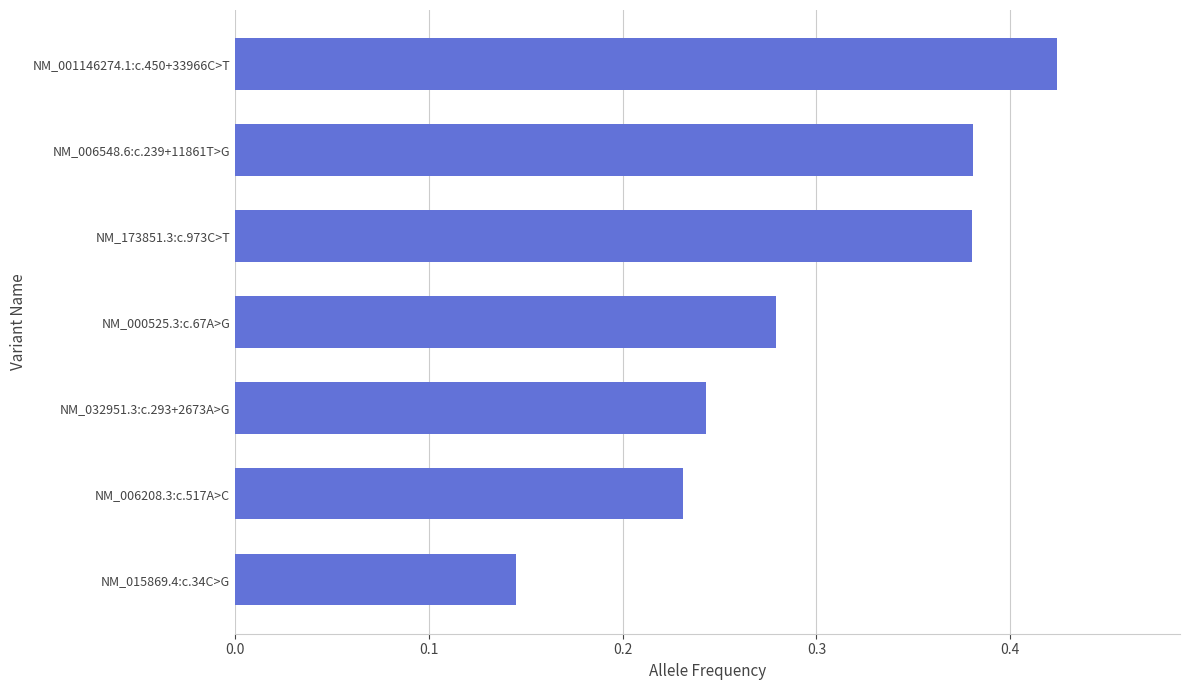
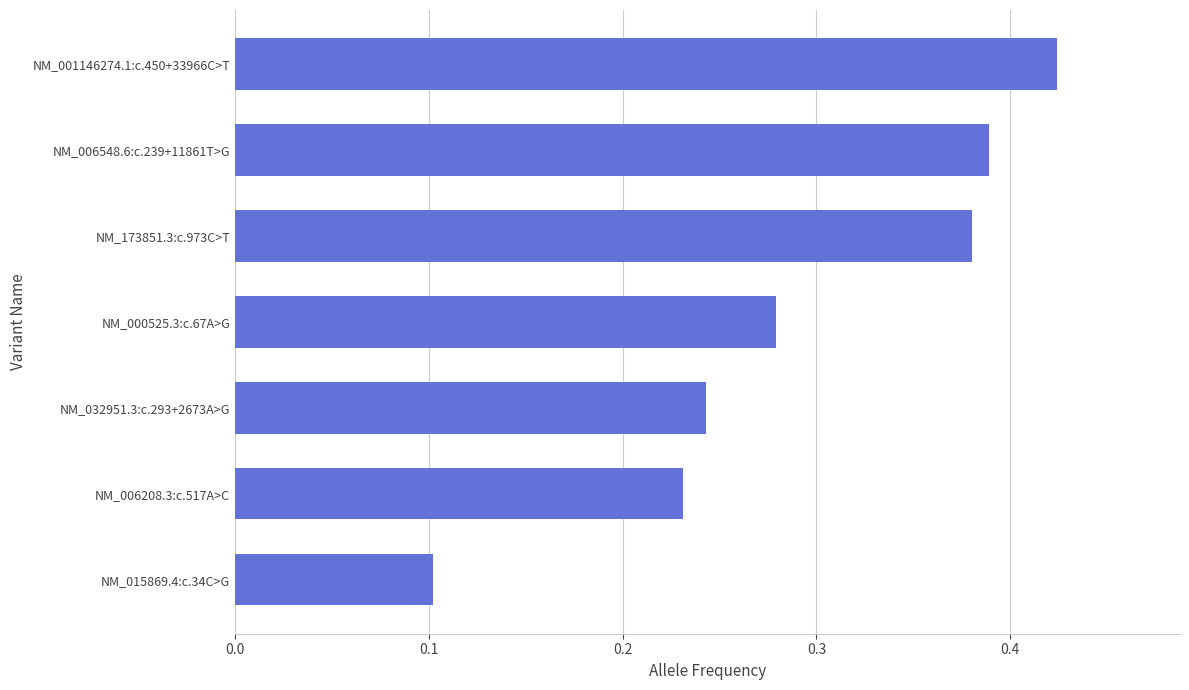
  {
    "NM_001146274.1:c.450+33966C>T": 0.424,
-   "NM_006548.6:c.239+11861T>G": 0.381,
+   "NM_006548.6:c.239+11861T>G": 0.389,
    "NM_173851.3:c.973C>T": 0.380,
    "NM_000525.3:c.67A>G": 0.279,
    "NM_032951.3:c.293+2673A>G": 0.243,
    "NM_006208.3:c.517A>C": 0.231,
-   "NM_015869.4:c.34C>G": 0.145
+   "NM_015869.4:c.34C>G": 0.102
  }
